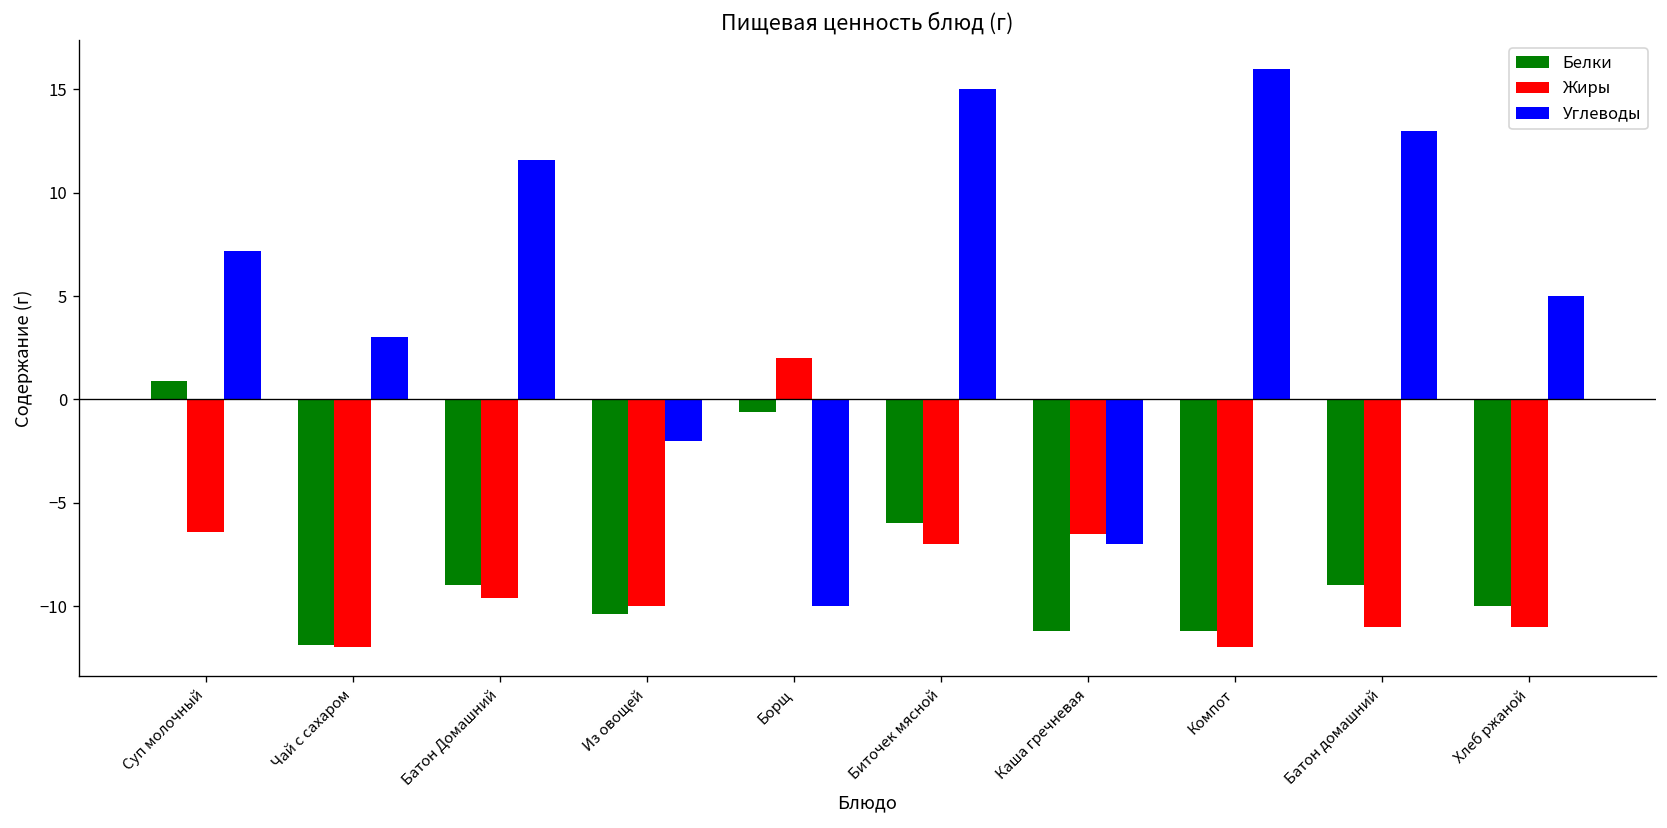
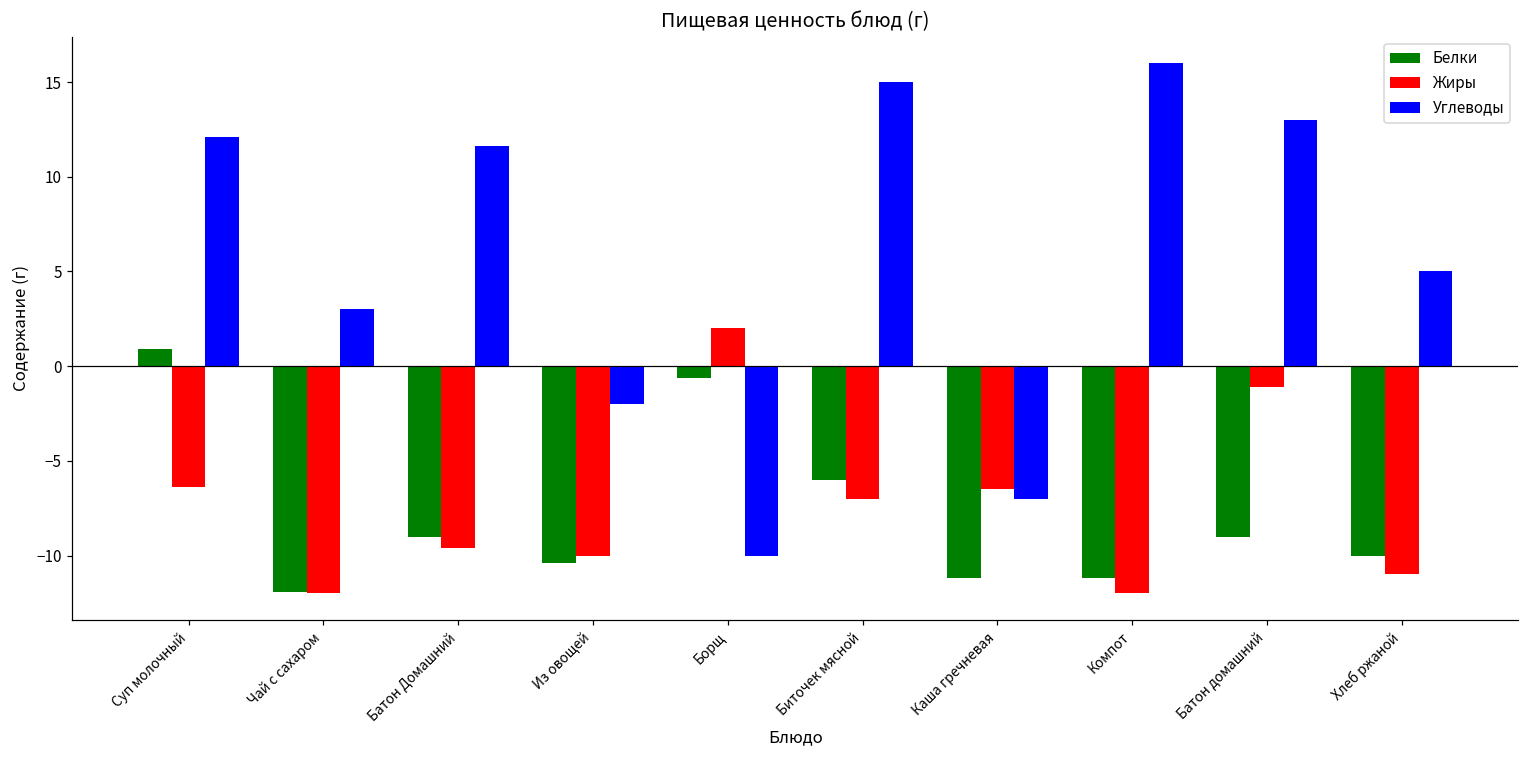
  {
    "Белки": {
      "Суп молочный": 0.9,
      "Чай с сахаром": -11.9,
      "Батон Домашний": -9.0,
      "Из овощей": -10.4,
      "Борщ": -0.6,
      "Биточек мясной": -6.0,
      "Каша гречневая": -11.2,
      "Компот": -11.2,
      "Батон домашний": -9.0,
      "Хлеб ржаной": -10.0
    },
    "Жиры": {
      "Суп молочный": -6.4,
      "Чай с сахаром": -12.0,
      "Батон Домашний": -9.6,
      "Из овощей": -10.0,
      "Борщ": 2.0,
      "Биточек мясной": -7.0,
      "Каша гречневая": -6.5,
      "Компот": -12.0,
-     "Батон домашний": -11.0,
+     "Батон домашний": -1.1,
      "Хлеб ржаной": -11.0
    },
    "Углеводы": {
-     "Суп молочный": 7.2,
+     "Суп молочный": 12.1,
      "Чай с сахаром": 3.0,
      "Батон Домашний": 11.6,
      "Из овощей": -2.0,
      "Борщ": -10.0,
      "Биточек мясной": 15.0,
      "Каша гречневая": -7.0,
      "Компот": 16.0,
      "Батон домашний": 13.0,
      "Хлеб ржаной": 5.0
    }
  }
